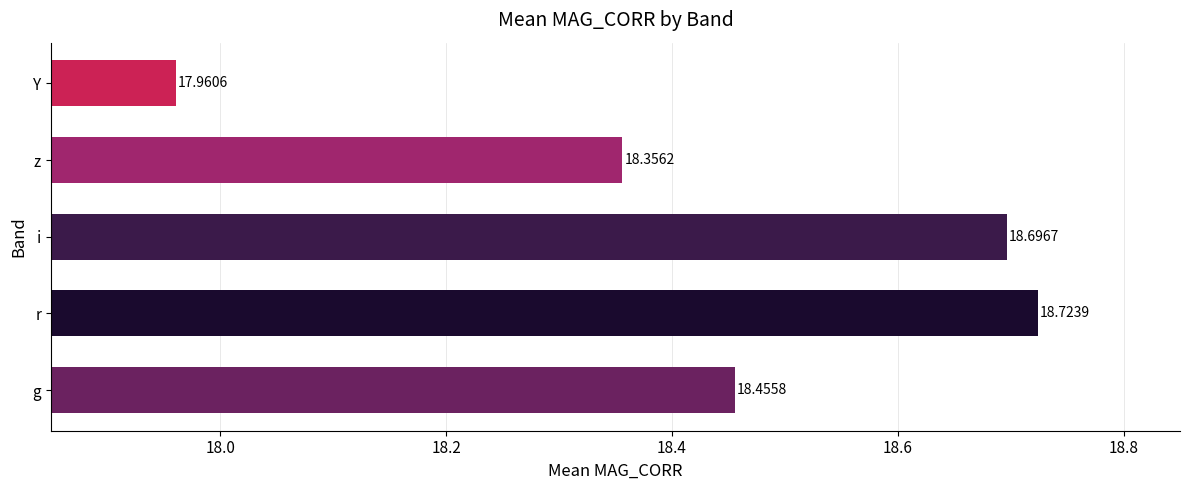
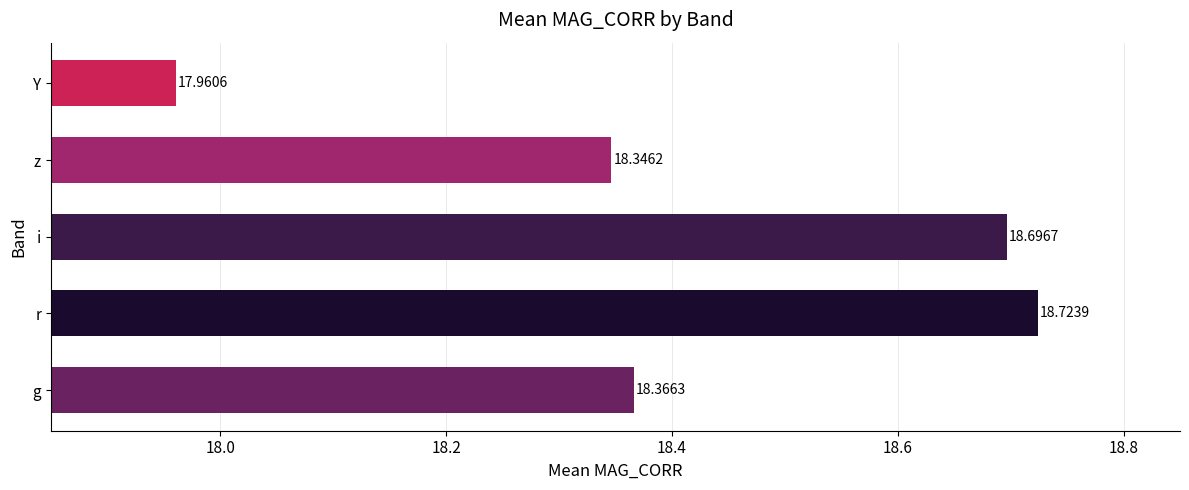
  {
    "Y": 17.9606,
-   "z": 18.3562,
+   "z": 18.3462,
    "i": 18.6967,
    "r": 18.7239,
-   "g": 18.4558
+   "g": 18.3663
  }
